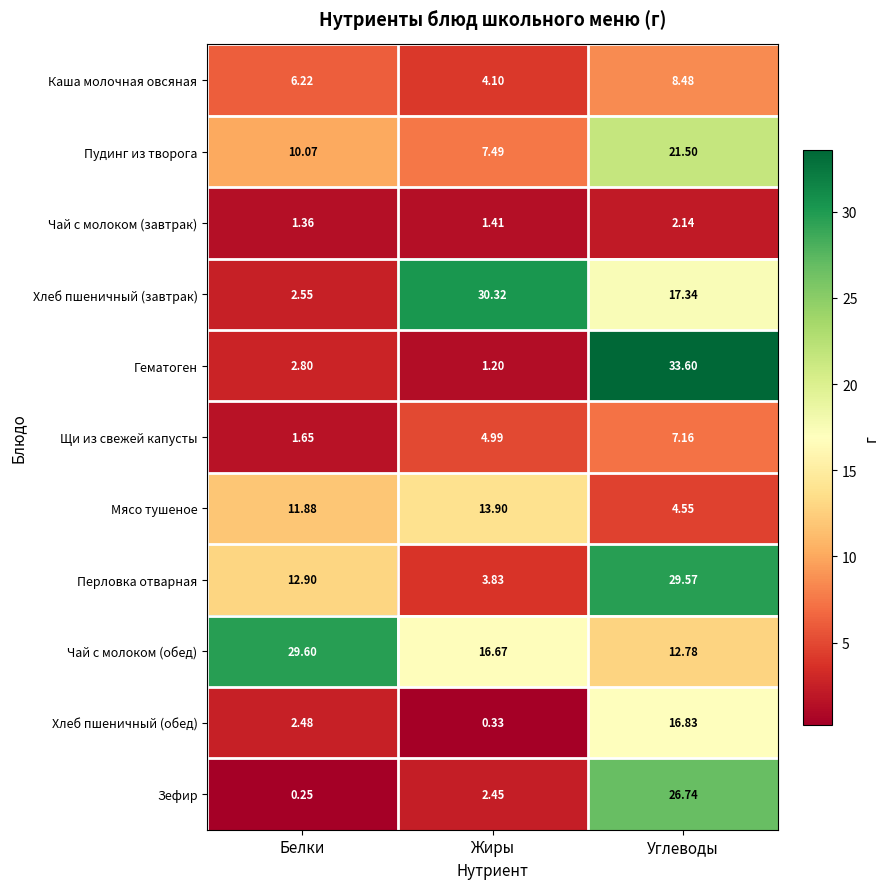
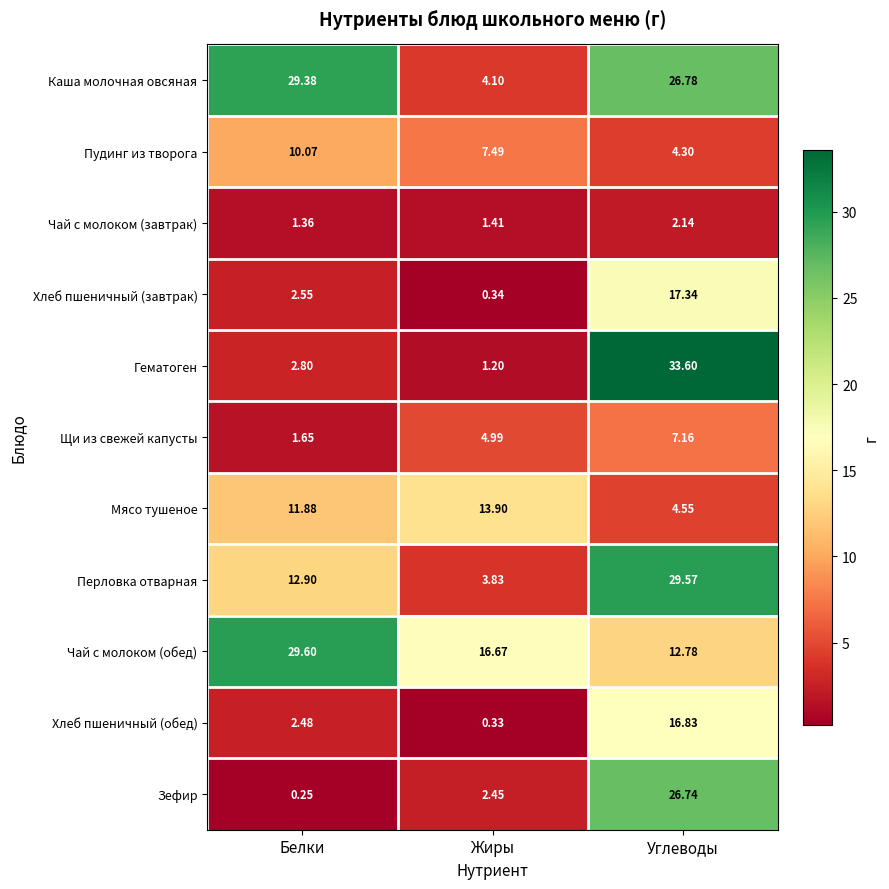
  {
    "Каша молочная овсяная": {
-     "Белки": 6.22,
+     "Белки": 29.38,
      "Жиры": 4.10,
-     "Углеводы": 8.48
+     "Углеводы": 26.78
    },
    "Пудинг из творога": {
      "Белки": 10.07,
      "Жиры": 7.49,
-     "Углеводы": 21.50
+     "Углеводы": 4.30
    },
    "Чай с молоком (завтрак)": {
      "Белки": 1.36,
      "Жиры": 1.41,
      "Углеводы": 2.14
    },
    "Хлеб пшеничный (завтрак)": {
      "Белки": 2.55,
-     "Жиры": 30.32,
+     "Жиры": 0.34,
      "Углеводы": 17.34
    },
    "Гематоген": {
      "Белки": 2.80,
      "Жиры": 1.20,
      "Углеводы": 33.60
    },
    "Щи из свежей капусты": {
      "Белки": 1.65,
      "Жиры": 4.99,
      "Углеводы": 7.16
    },
    "Мясо тушеное": {
      "Белки": 11.88,
      "Жиры": 13.90,
      "Углеводы": 4.55
    },
    "Перловка отварная": {
      "Белки": 12.90,
      "Жиры": 3.83,
      "Углеводы": 29.57
    },
    "Чай с молоком (обед)": {
      "Белки": 29.60,
      "Жиры": 16.67,
      "Углеводы": 12.78
    },
    "Хлеб пшеничный (обед)": {
      "Белки": 2.48,
      "Жиры": 0.33,
      "Углеводы": 16.83
    },
    "Зефир": {
      "Белки": 0.25,
      "Жиры": 2.45,
      "Углеводы": 26.74
    }
  }
